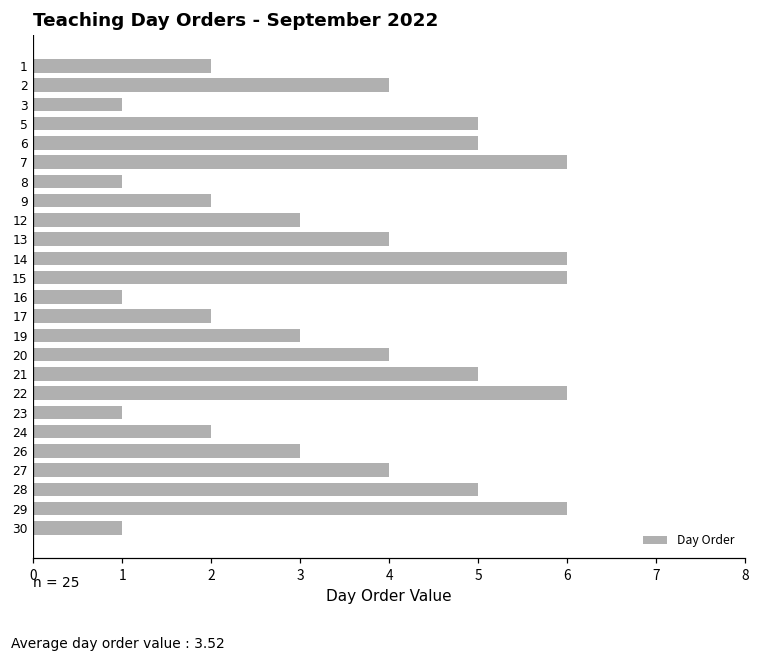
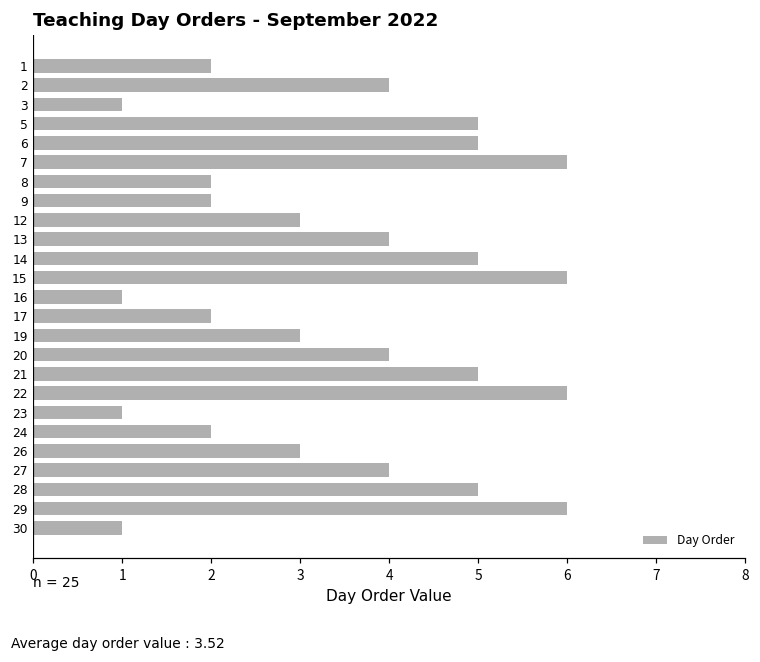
  {
    "1": 2,
    "2": 4,
    "3": 1,
    "5": 5,
    "6": 5,
    "7": 6,
-   "8": 1,
+   "8": 2,
    "9": 2,
    "12": 3,
    "13": 4,
-   "14": 6,
+   "14": 5,
    "15": 6,
    "16": 1,
    "17": 2,
    "19": 3,
    "20": 4,
    "21": 5,
    "22": 6,
    "23": 1,
    "24": 2,
    "26": 3,
    "27": 4,
    "28": 5,
    "29": 6,
    "30": 1
  }
